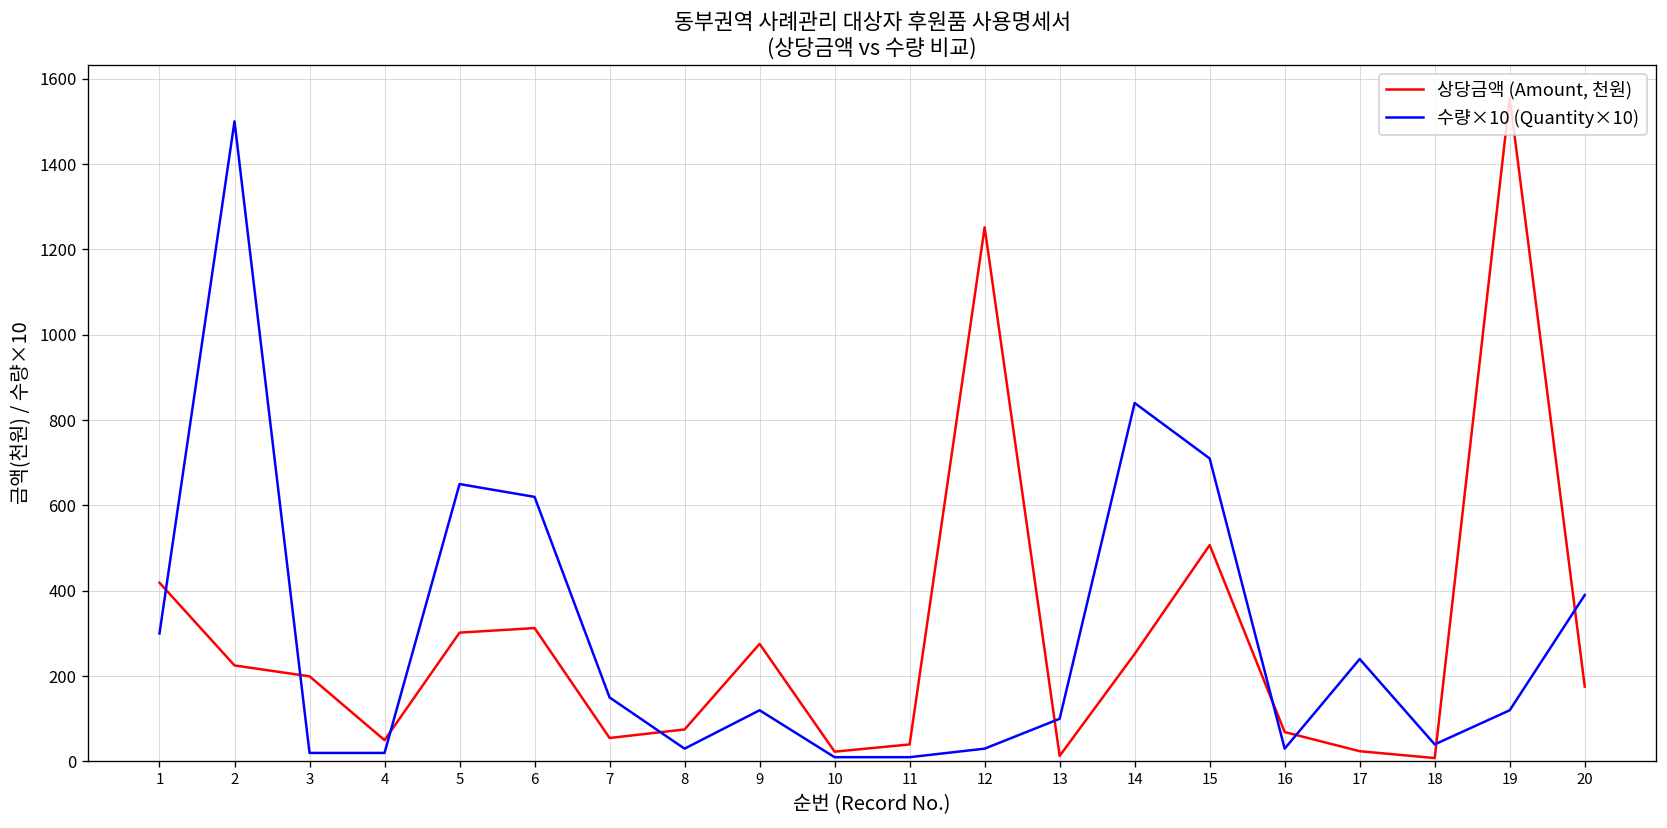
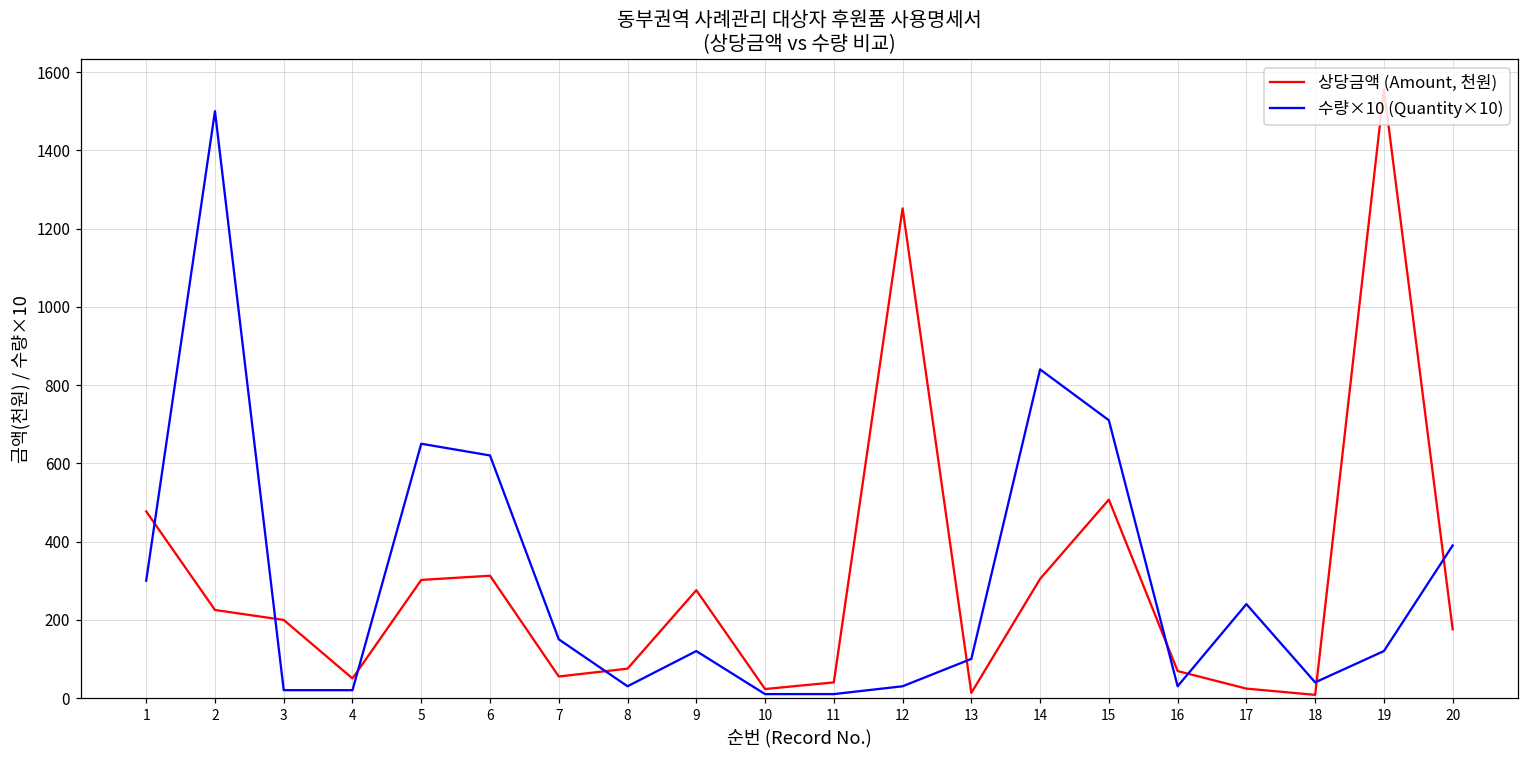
  {
    "상당금액 (Amount, 천원)": {
-     "1": 420,
+     "1": 480,
      "2": 230,
      "3": 200,
      "4": 50,
      "5": 300,
      "6": 310,
      "7": 60,
      "8": 80,
      "9": 280,
      "10": 20,
      "11": 40,
      "12": 1250,
      "13": 10,
-     "14": 250,
+     "14": 300,
      "15": 510,
      "16": 70,
      "17": 20,
      "18": 10,
      "20": 180
    },
    "수량×10 (Quantity×10)": {
      "1": 300,
      "2": 1500,
      "3": 20,
      "4": 20,
      "5": 650,
      "6": 620,
      "7": 150,
      "8": 30,
      "9": 120,
      "10": 10,
      "11": 10,
      "12": 30,
      "13": 100,
      "14": 840,
      "15": 710,
      "16": 30,
      "17": 240,
      "18": 40,
      "19": 120,
      "20": 390
    }
  }
